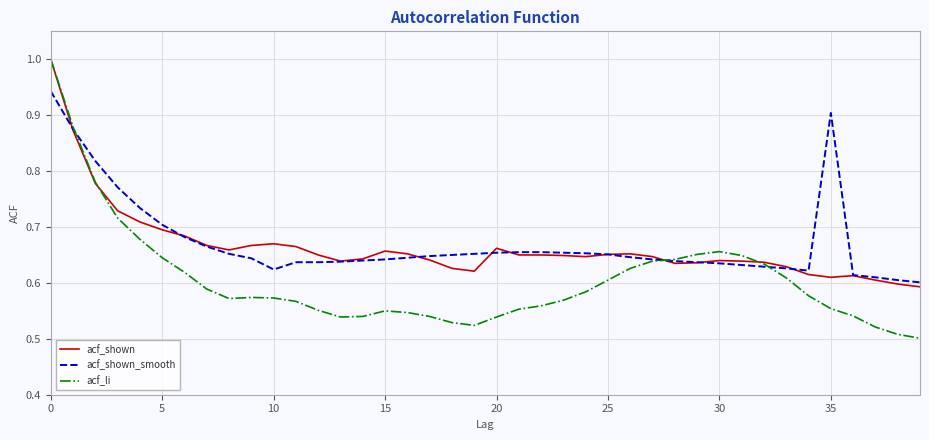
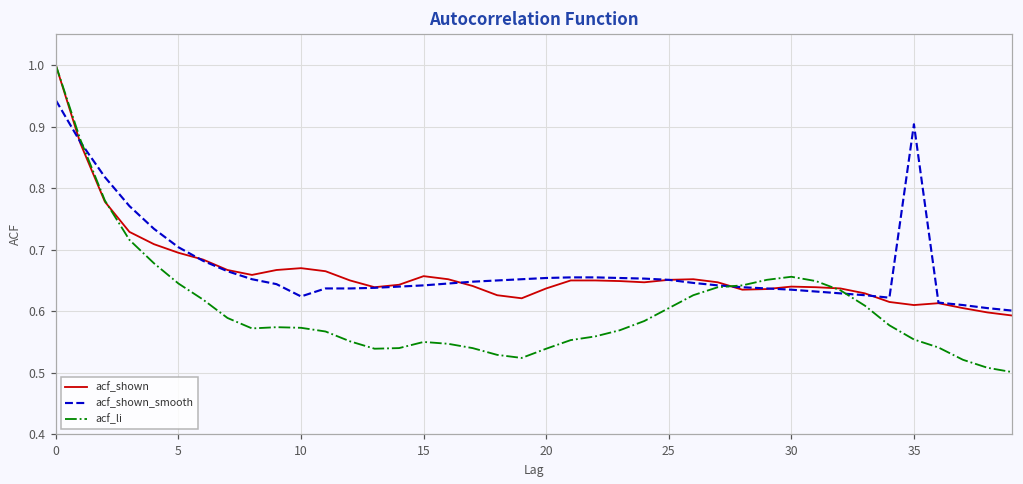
  {
    "acf_shown": {
      "5": 0.70,
      "10": 0.67,
      "15": 0.66,
-     "20": 0.66,
+     "20": 0.64,
      "30": 0.64,
      "35": 0.61
    },
    "acf_shown_smooth": {
      "0": 0.94,
      "5": 0.70,
      "10": 0.62,
      "15": 0.64,
      "20": 0.65,
      "30": 0.64,
      "35": 0.90
    },
    "acf_li": {
      "5": 0.65,
      "10": 0.57,
      "15": 0.55,
      "20": 0.54,
      "25": 0.61,
      "30": 0.66,
      "35": 0.55
    }
  }
